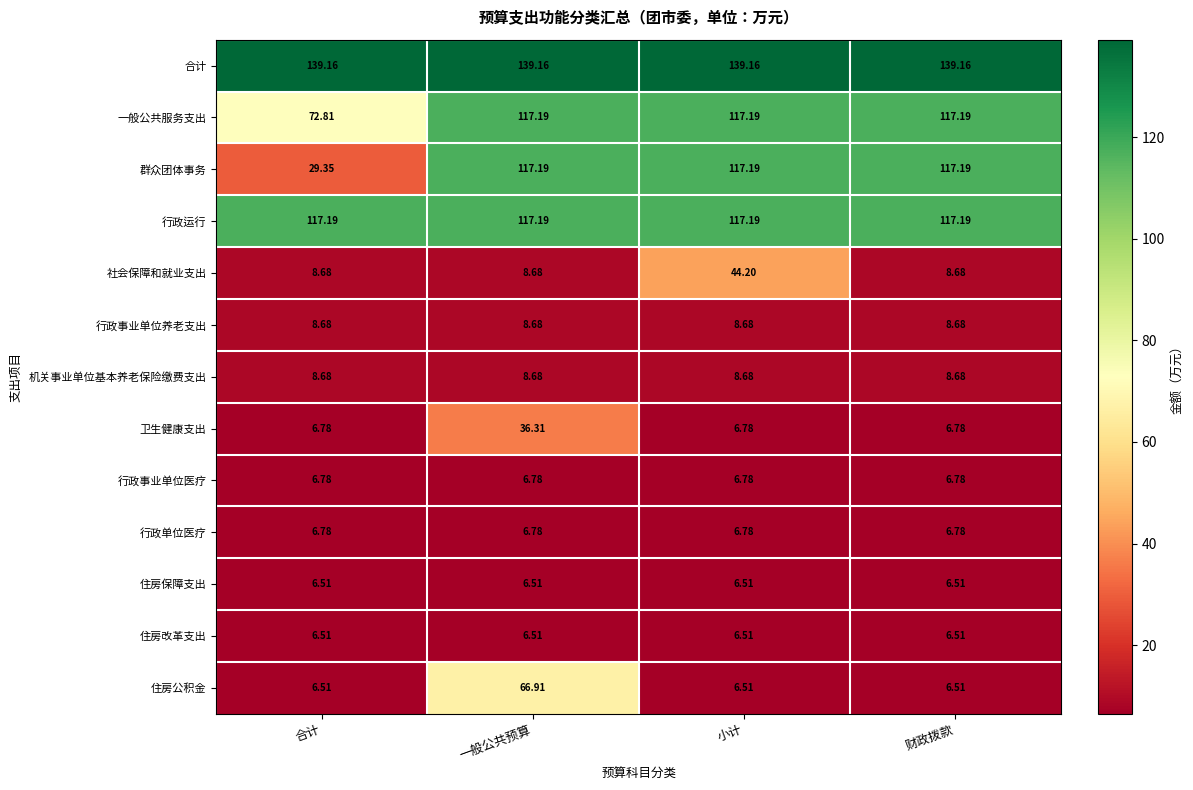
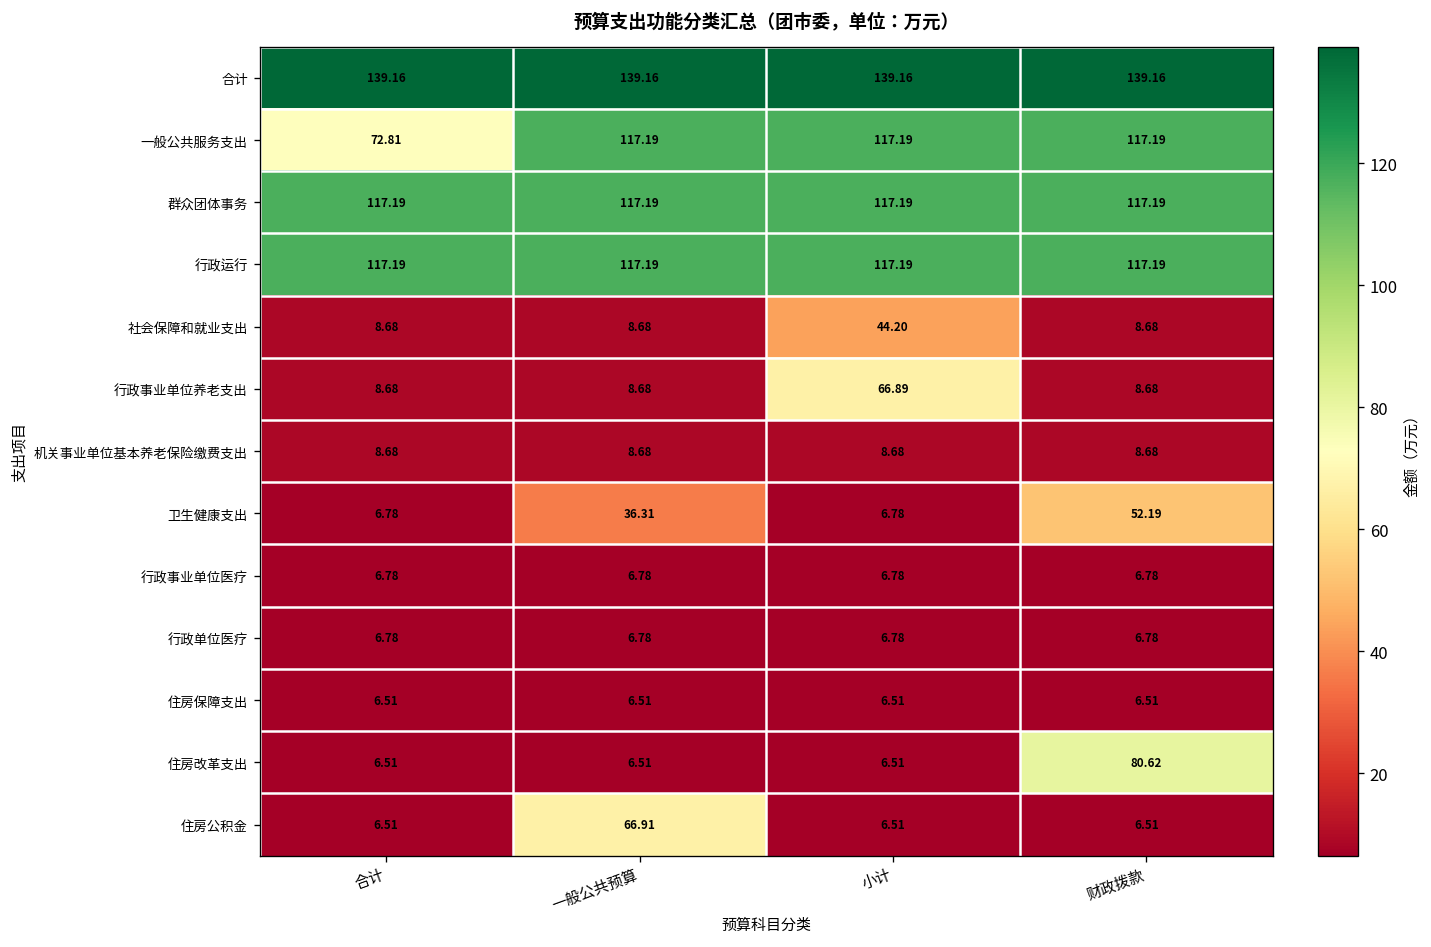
  {
    "合计": {
      "合计": 139.16,
      "一般公共预算": 139.16,
      "小计": 139.16,
      "财政拨款": 139.16
    },
    "一般公共服务支出": {
      "合计": 72.81,
      "一般公共预算": 117.19,
      "小计": 117.19,
      "财政拨款": 117.19
    },
    "群众团体事务": {
-     "合计": 29.35,
+     "合计": 117.19,
      "一般公共预算": 117.19,
      "小计": 117.19,
      "财政拨款": 117.19
    },
    "行政运行": {
      "合计": 117.19,
      "一般公共预算": 117.19,
      "小计": 117.19,
      "财政拨款": 117.19
    },
    "社会保障和就业支出": {
      "合计": 8.68,
      "一般公共预算": 8.68,
      "小计": 44.20,
      "财政拨款": 8.68
    },
    "行政事业单位养老支出": {
      "合计": 8.68,
      "一般公共预算": 8.68,
-     "小计": 8.68,
+     "小计": 66.89,
      "财政拨款": 8.68
    },
    "机关事业单位基本养老保险缴费支出": {
      "合计": 8.68,
      "一般公共预算": 8.68,
      "小计": 8.68,
      "财政拨款": 8.68
    },
    "卫生健康支出": {
      "合计": 6.78,
      "一般公共预算": 36.31,
      "小计": 6.78,
-     "财政拨款": 6.78
+     "财政拨款": 52.19
    },
    "行政事业单位医疗": {
      "合计": 6.78,
      "一般公共预算": 6.78,
      "小计": 6.78,
      "财政拨款": 6.78
    },
    "行政单位医疗": {
      "合计": 6.78,
      "一般公共预算": 6.78,
      "小计": 6.78,
      "财政拨款": 6.78
    },
    "住房保障支出": {
      "合计": 6.51,
      "一般公共预算": 6.51,
      "小计": 6.51,
      "财政拨款": 6.51
    },
    "住房改革支出": {
      "合计": 6.51,
      "一般公共预算": 6.51,
      "小计": 6.51,
-     "财政拨款": 6.51
+     "财政拨款": 80.62
    },
    "住房公积金": {
      "合计": 6.51,
      "一般公共预算": 66.91,
      "小计": 6.51,
      "财政拨款": 6.51
    }
  }
